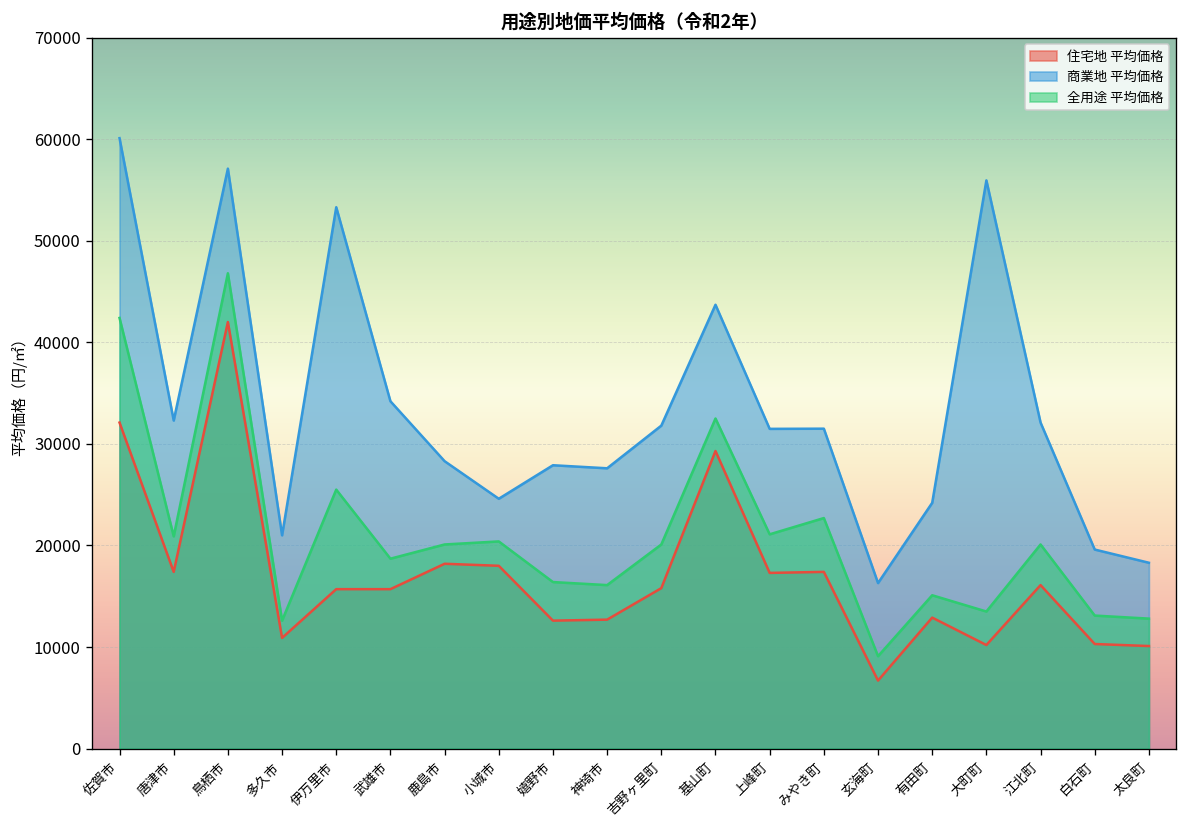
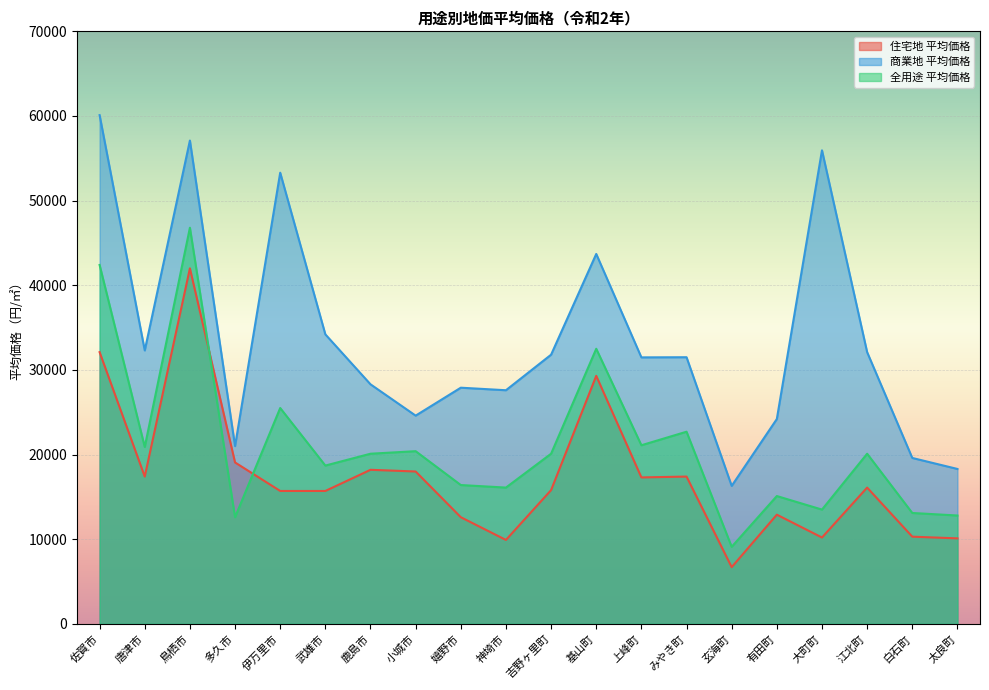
  {
    "住宅地 平均価格": {
      "佐賀市": 32000,
      "唐津市": 17000,
      "鳥栖市": 42000,
-     "多久市": 11000,
+     "多久市": 19000,
      "伊万里市": 16000,
      "武雄市": 16000,
      "鹿島市": 18000,
      "小城市": 18000,
      "嬉野市": 13000,
-     "神埼市": 13000,
+     "神埼市": 10000,
      "吉野ヶ里町": 16000,
      "基山町": 29000,
      "上峰町": 17000,
      "みやき町": 17000,
      "玄海町": 7000,
      "有田町": 13000,
      "大町町": 10000,
      "江北町": 16000,
      "白石町": 10000,
      "太良町": 10000
    },
    "商業地 平均価格": {
      "佐賀市": 60000,
      "唐津市": 32000,
      "鳥栖市": 57000,
      "多久市": 21000,
      "伊万里市": 53000,
      "武雄市": 34000,
      "鹿島市": 28000,
      "小城市": 25000,
      "嬉野市": 28000,
      "神埼市": 28000,
      "吉野ヶ里町": 32000,
      "基山町": 44000,
      "上峰町": 31000,
      "みやき町": 32000,
      "玄海町": 16000,
      "有田町": 24000,
      "大町町": 56000,
      "江北町": 32000,
      "白石町": 20000,
      "太良町": 18000
    },
    "全用途 平均価格": {
      "佐賀市": 42000,
      "唐津市": 21000,
      "鳥栖市": 47000,
      "多久市": 13000,
      "伊万里市": 26000,
      "武雄市": 19000,
      "鹿島市": 20000,
      "小城市": 20000,
      "嬉野市": 16000,
      "神埼市": 16000,
      "吉野ヶ里町": 20000,
      "基山町": 33000,
      "上峰町": 21000,
      "みやき町": 23000,
      "玄海町": 9000,
      "有田町": 15000,
      "大町町": 14000,
      "江北町": 20000,
      "白石町": 13000,
      "太良町": 13000
    }
  }
